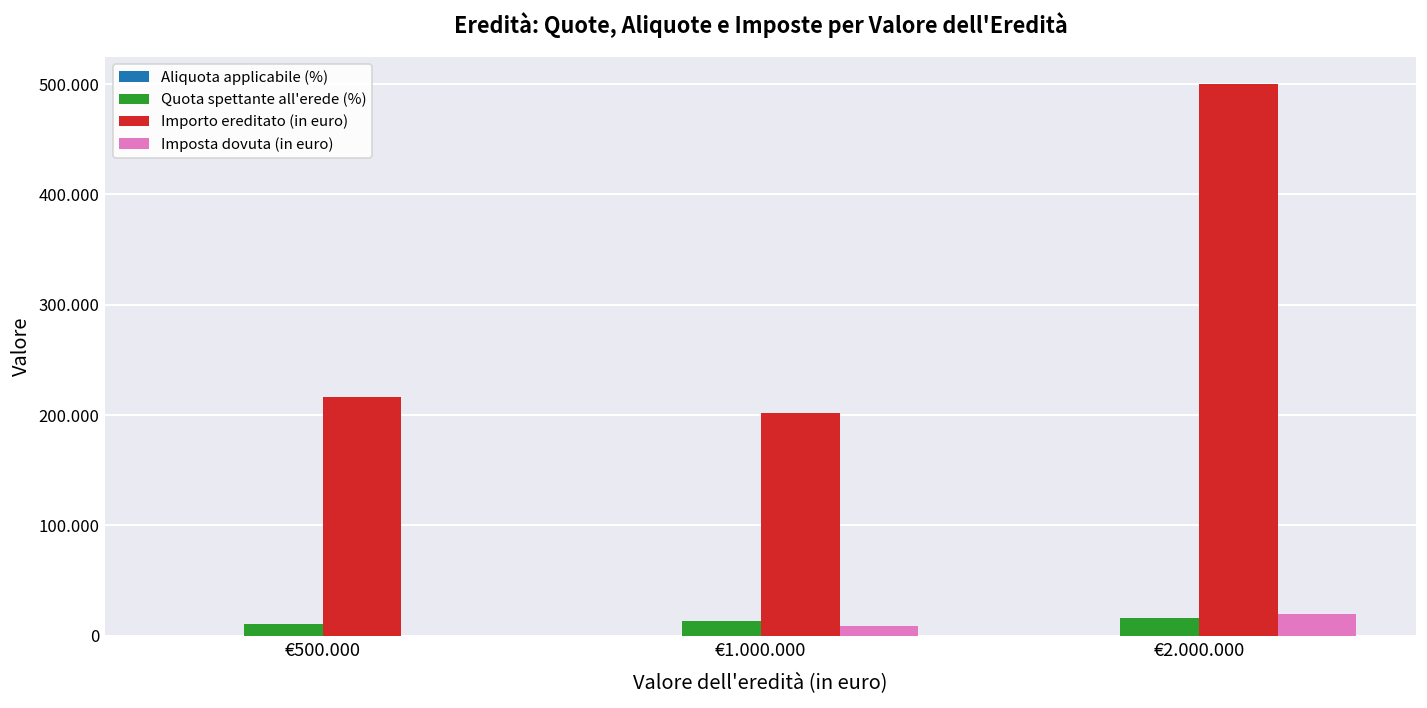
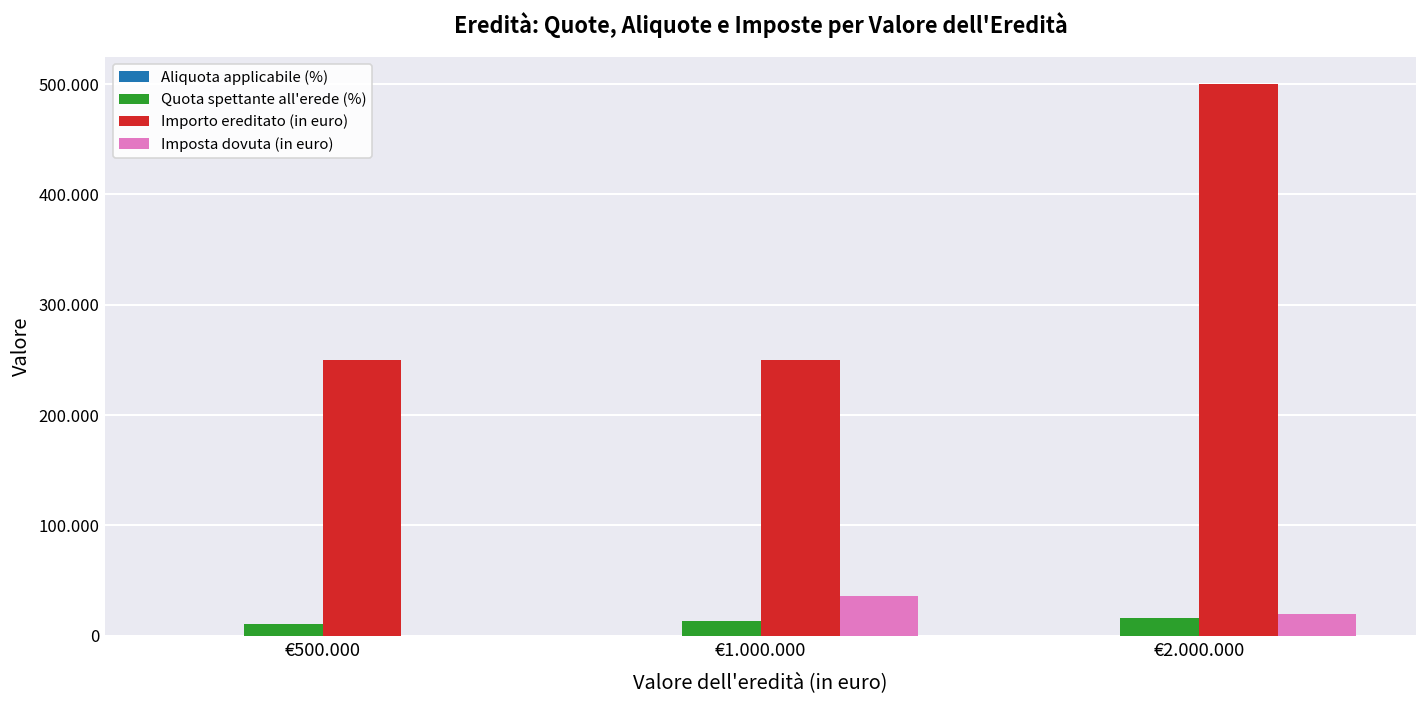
  {
    "Quota spettante all'erede (%)": {
      "€500.000": 10,
      "€1.000.000": 10,
      "€2.000.000": 20
    },
    "Importo ereditato (in euro)": {
-     "€500.000": 220,
-     "€1.000.000": 200,
+     "€500.000": 250,
+     "€1.000.000": 250,
      "€2.000.000": 500
    },
    "Imposta dovuta (in euro)": {
      "€500.000": 0,
-     "€1.000.000": 10,
+     "€1.000.000": 40,
      "€2.000.000": 20
    }
  }
